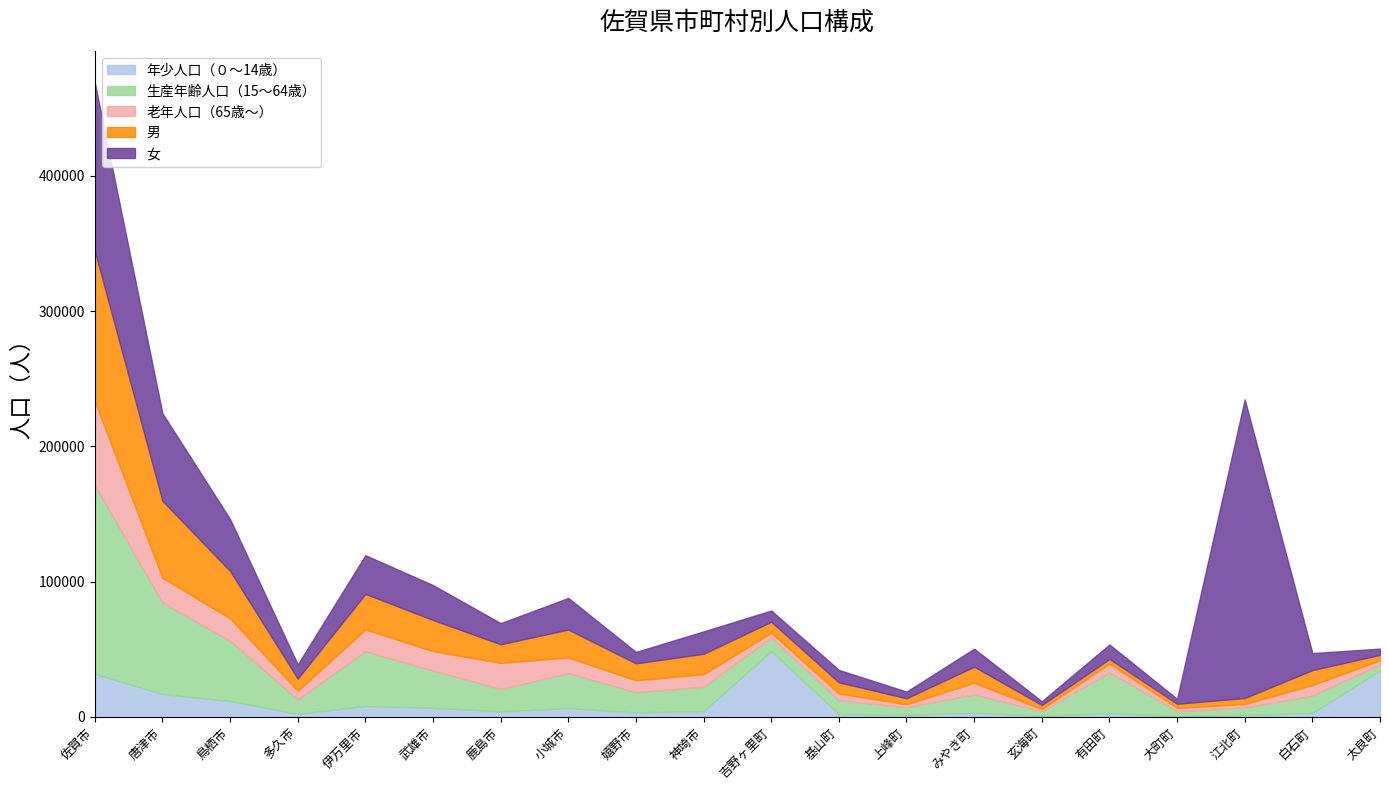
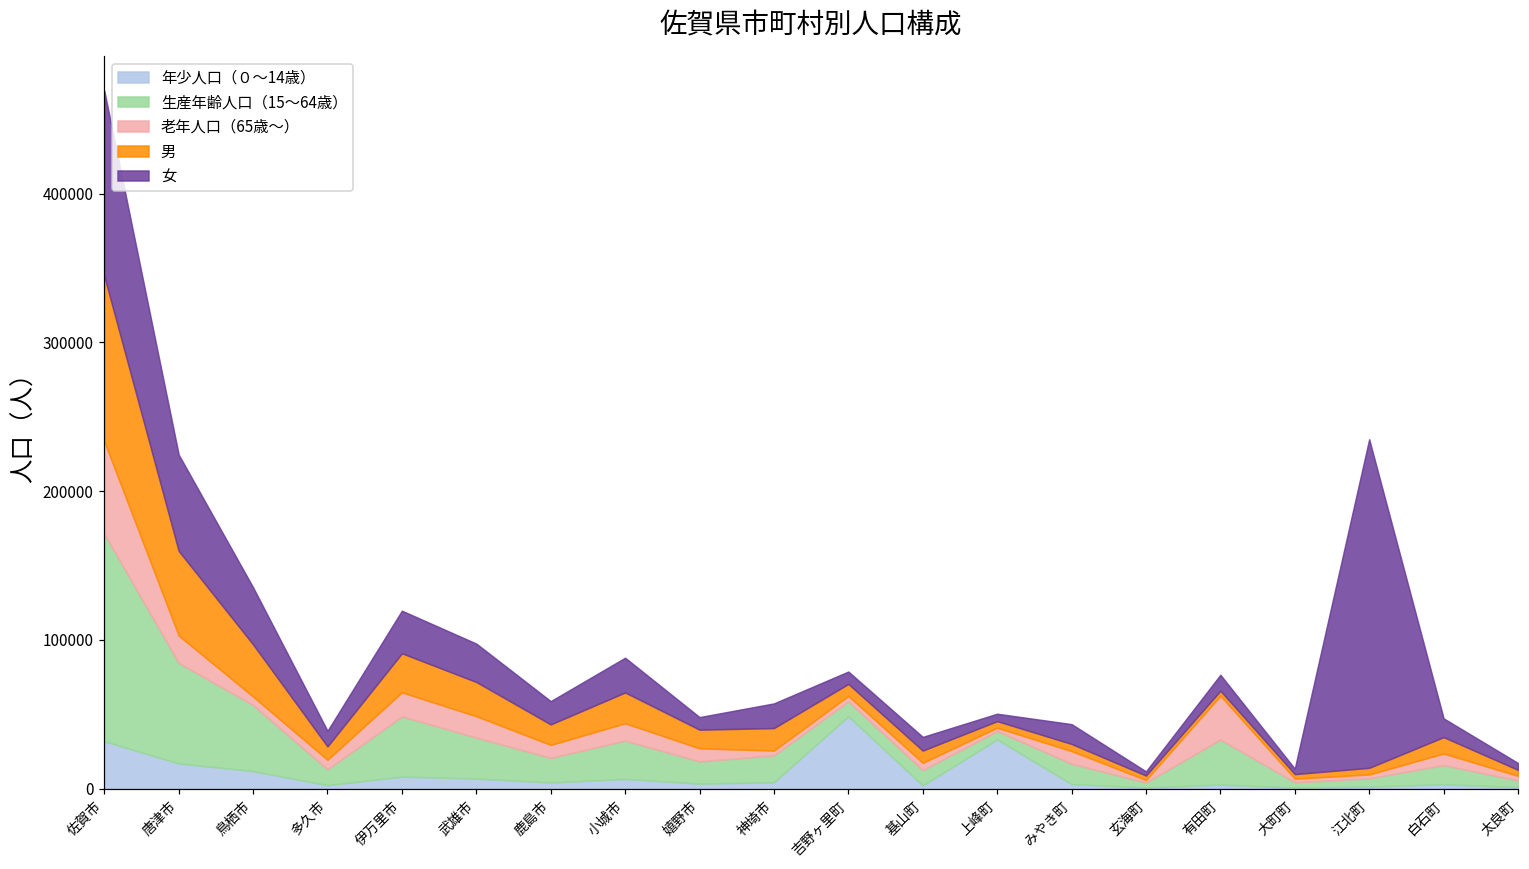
  {
    "年少人口（０～14歳）": {
      "佐賀市": 32000,
      "唐津市": 17000,
      "鳥栖市": 12000,
      "多久市": 2000,
      "伊万里市": 8000,
      "武雄市": 7000,
      "鹿島市": 4000,
      "小城市": 6000,
      "嬉野市": 3000,
      "神埼市": 4000,
      "吉野ヶ里町": 49000,
      "基山町": 2000,
-     "上峰町": 1000,
+     "上峰町": 33000,
      "みやき町": 3000,
      "有田町": 3000,
      "白石町": 3000,
-     "太良町": 34000
+     "太良町": 1000
    },
    "生産年齢人口（15～64歳）": {
      "佐賀市": 139000,
      "唐津市": 68000,
      "鳥栖市": 44000,
      "多久市": 11000,
      "伊万里市": 40000,
      "武雄市": 28000,
      "鹿島市": 16000,
      "小城市": 26000,
      "嬉野市": 15000,
      "神埼市": 18000,
      "吉野ヶ里町": 10000,
      "基山町": 10000,
      "上峰町": 6000,
      "みやき町": 14000,
      "有田町": 30000,
      "大町町": 4000,
      "江北町": 6000,
      "白石町": 13000,
      "太良町": 4000
    },
    "老年人口（65歳～）": {
      "佐賀市": 62000,
      "唐津市": 18000,
-     "鳥栖市": 17000,
+     "鳥栖市": 6000,
      "多久市": 6000,
      "伊万里市": 16000,
      "武雄市": 14000,
-     "鹿島市": 19000,
+     "鹿島市": 9000,
      "小城市": 12000,
      "嬉野市": 9000,
-     "神埼市": 9000,
+     "神埼市": 3000,
      "吉野ヶ里町": 4000,
      "基山町": 5000,
      "上峰町": 2000,
      "みやき町": 9000,
-     "有田町": 6000,
+     "有田町": 29000,
      "大町町": 2000,
      "江北町": 3000,
      "白石町": 8000,
      "太良町": 3000
    },
    "男": {
      "佐賀市": 111000,
      "唐津市": 57000,
      "鳥栖市": 35000,
      "多久市": 9000,
      "伊万里市": 26000,
      "武雄市": 23000,
      "鹿島市": 14000,
      "小城市": 21000,
      "嬉野市": 13000,
      "神埼市": 15000,
      "吉野ヶ里町": 8000,
      "基山町": 8000,
      "上峰町": 4000,
-     "みやき町": 12000,
+     "みやき町": 5000,
      "玄海町": 3000,
      "有田町": 3000,
      "大町町": 3000,
      "江北町": 4000,
      "白石町": 11000,
      "太良町": 4000
    },
    "女": {
      "佐賀市": 124000,
      "唐津市": 65000,
      "鳥栖市": 38000,
      "多久市": 10000,
      "伊万里市": 29000,
      "武雄市": 26000,
      "鹿島市": 16000,
      "小城市": 23000,
      "嬉野市": 8000,
      "神埼市": 17000,
      "吉野ヶ里町": 8000,
      "基山町": 9000,
      "上峰町": 5000,
      "みやき町": 13000,
      "玄海町": 3000,
      "有田町": 11000,
      "大町町": 4000,
      "江北町": 221000,
      "白石町": 13000,
      "太良町": 5000
    }
  }
